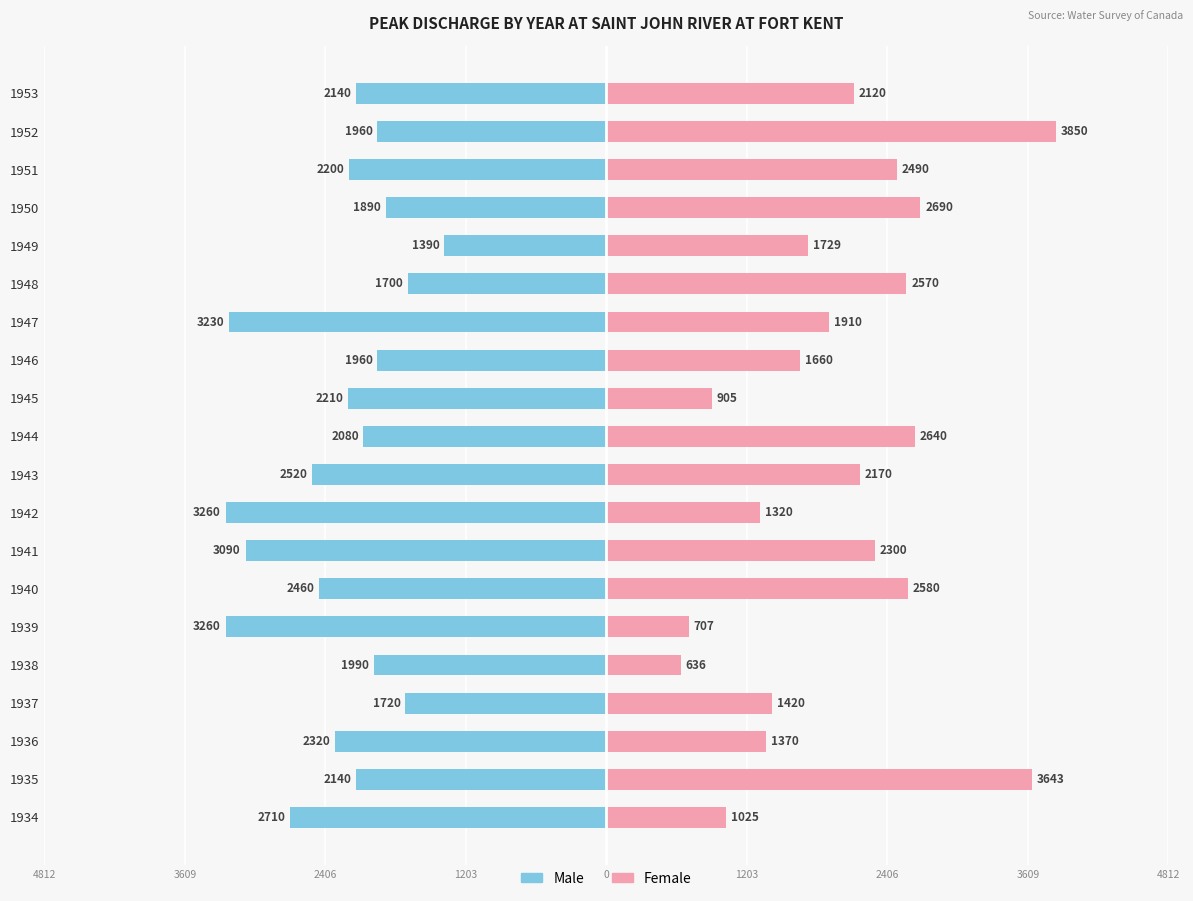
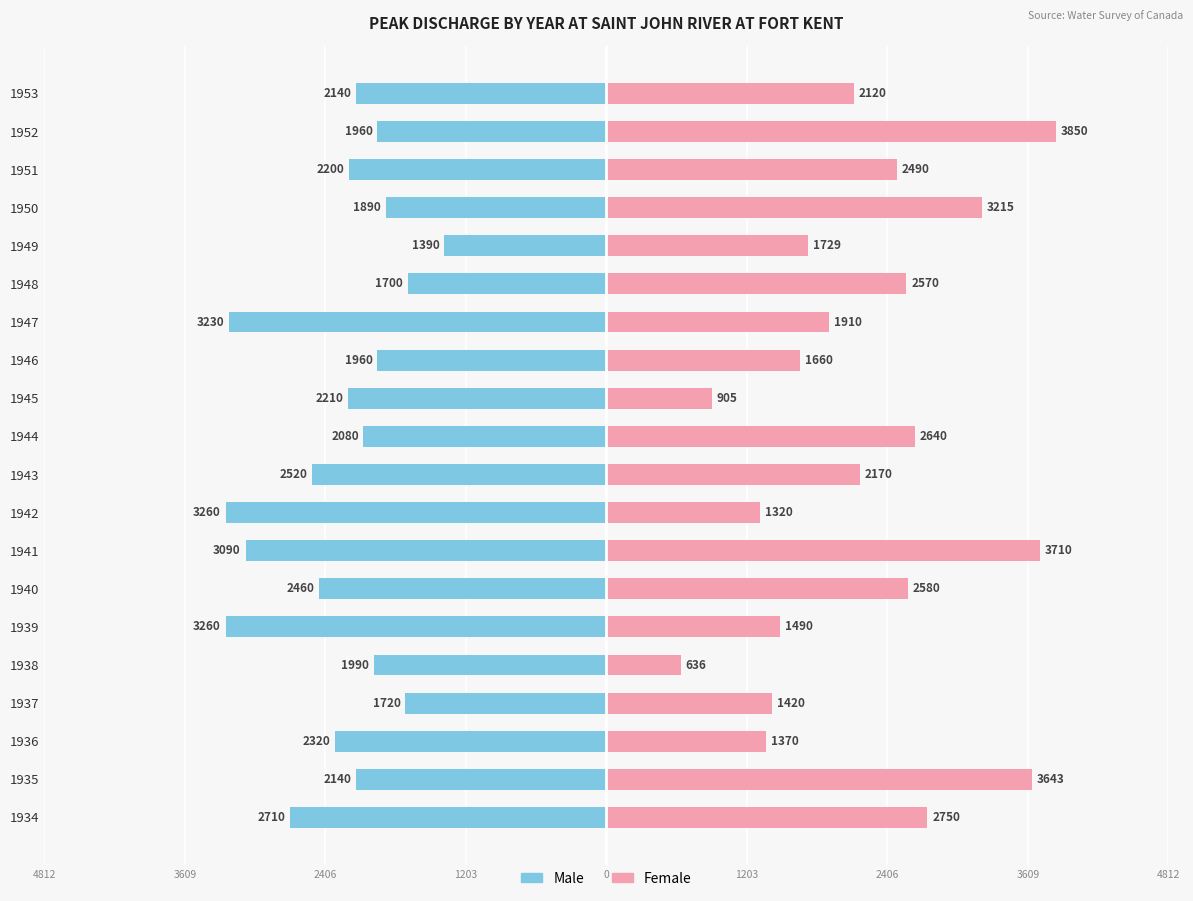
  {
    "Female": {
      "1953": 2120,
      "1952": 3850,
      "1951": 2490,
-     "1950": 2690,
+     "1950": 3215,
      "1949": 1729,
      "1948": 2570,
      "1947": 1910,
      "1946": 1660,
      "1945": 905,
      "1944": 2640,
      "1943": 2170,
      "1942": 1320,
-     "1941": 2300,
+     "1941": 3710,
      "1940": 2580,
-     "1939": 707,
+     "1939": 1490,
      "1938": 636,
      "1937": 1420,
      "1936": 1370,
      "1935": 3643,
-     "1934": 1025
+     "1934": 2750
    }
  }
